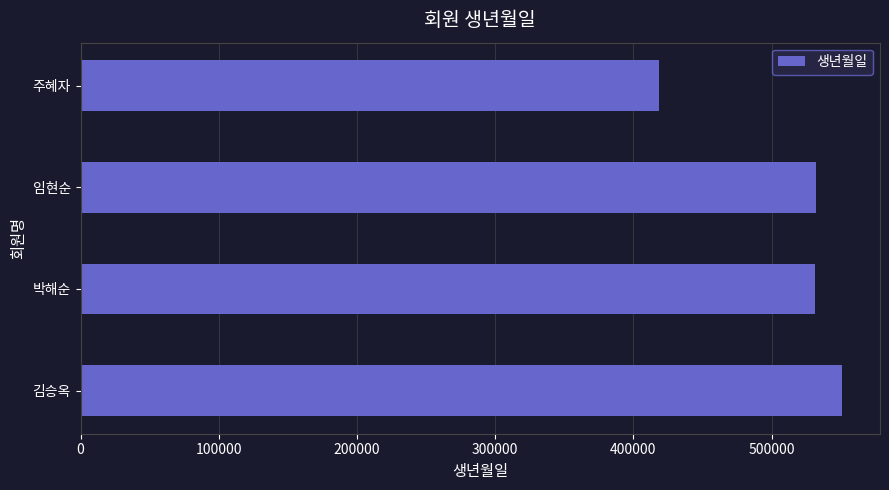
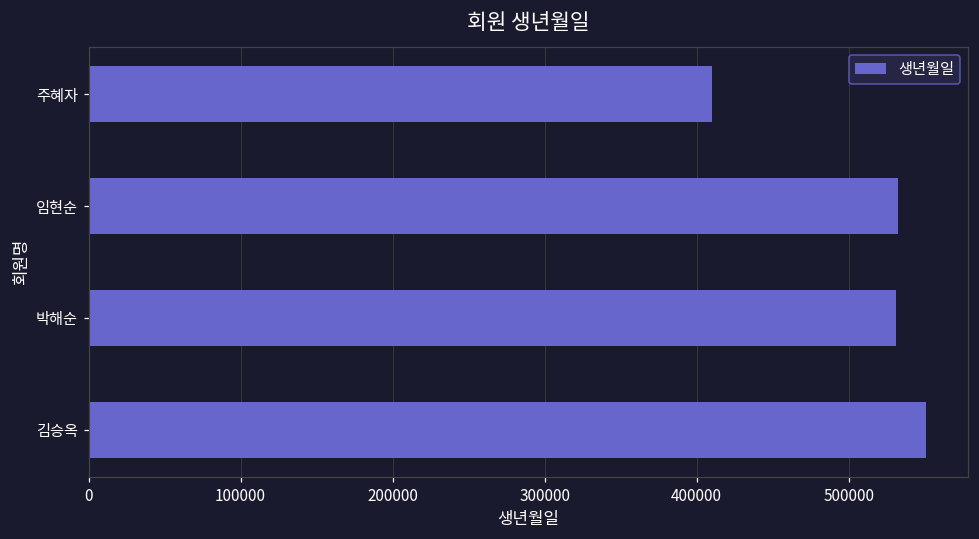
  {
-   "주혜자": 418000,
+   "주혜자": 410000,
    "임현순": 532000,
    "박해순": 531000,
    "김승옥": 551000
  }
